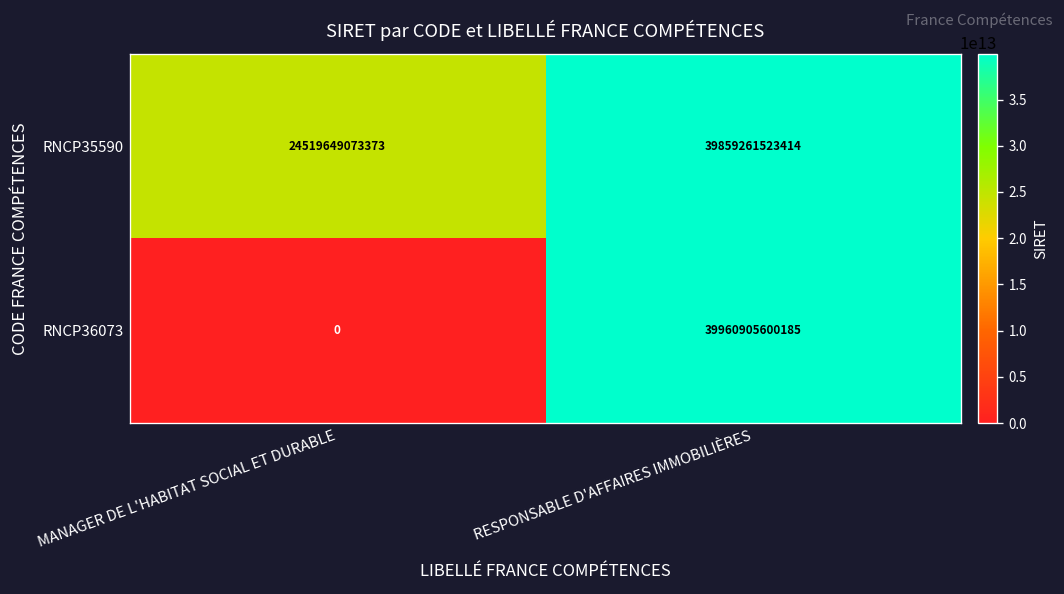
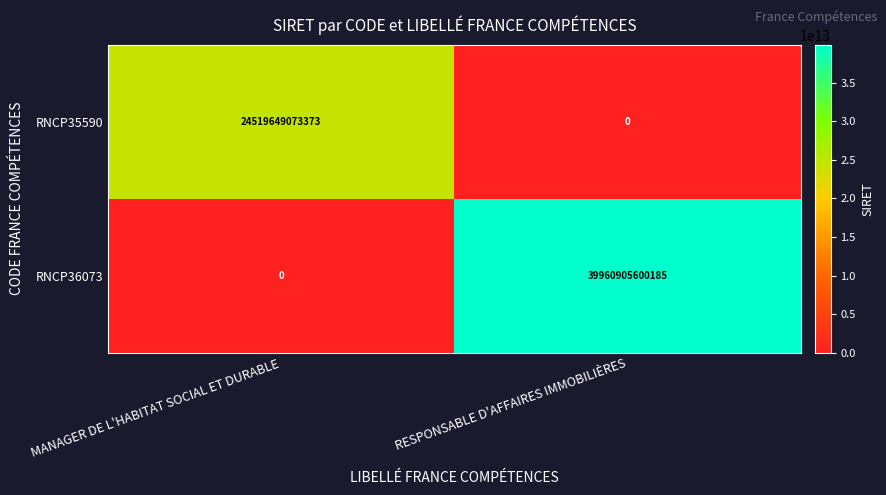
  {
    "RNCP35590": {
      "MANAGER DE L'HABITAT SOCIAL ET DURABLE": 24519649073373,
-     "RESPONSABLE D'AFFAIRES IMMOBILIÈRES": 39859261523414
+     "RESPONSABLE D'AFFAIRES IMMOBILIÈRES": 0
    },
    "RNCP36073": {
      "MANAGER DE L'HABITAT SOCIAL ET DURABLE": 0,
      "RESPONSABLE D'AFFAIRES IMMOBILIÈRES": 39960905600185
    }
  }
